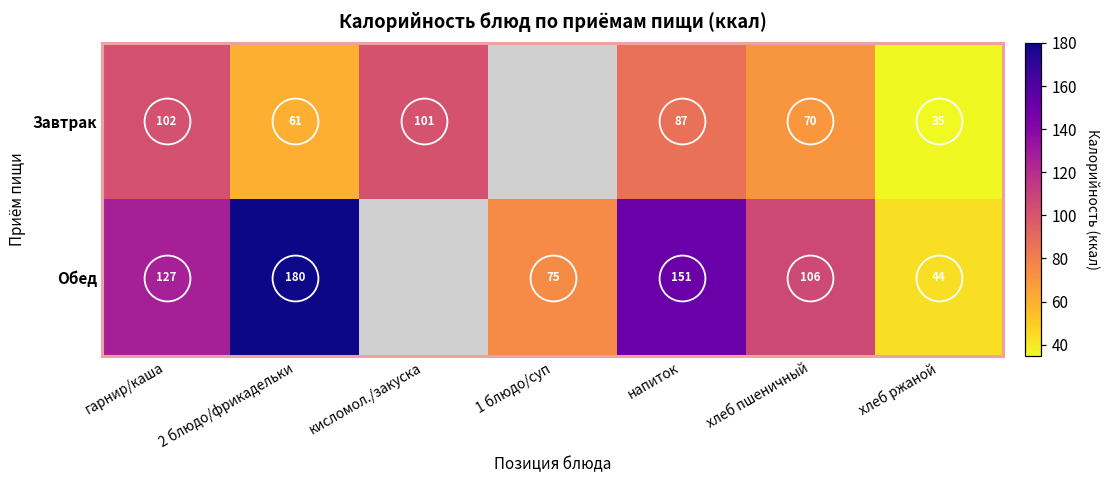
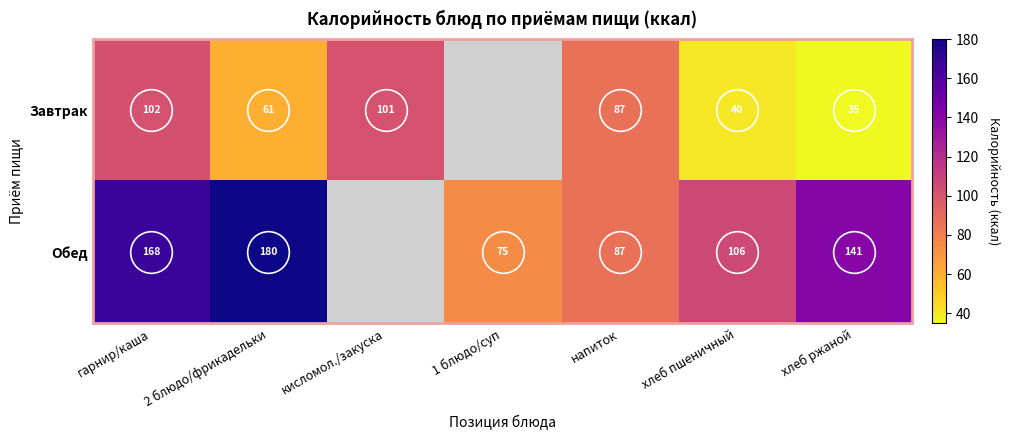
  {
    "Завтрак": {
-     "хлеб пшеничный": 70
+     "хлеб пшеничный": 40
    },
    "Обед": {
-     "гарнир/каша": 127,
-     "напиток": 151,
-     "хлеб ржаной": 44
+     "гарнир/каша": 168,
+     "напиток": 87,
+     "хлеб ржаной": 141
    }
  }
